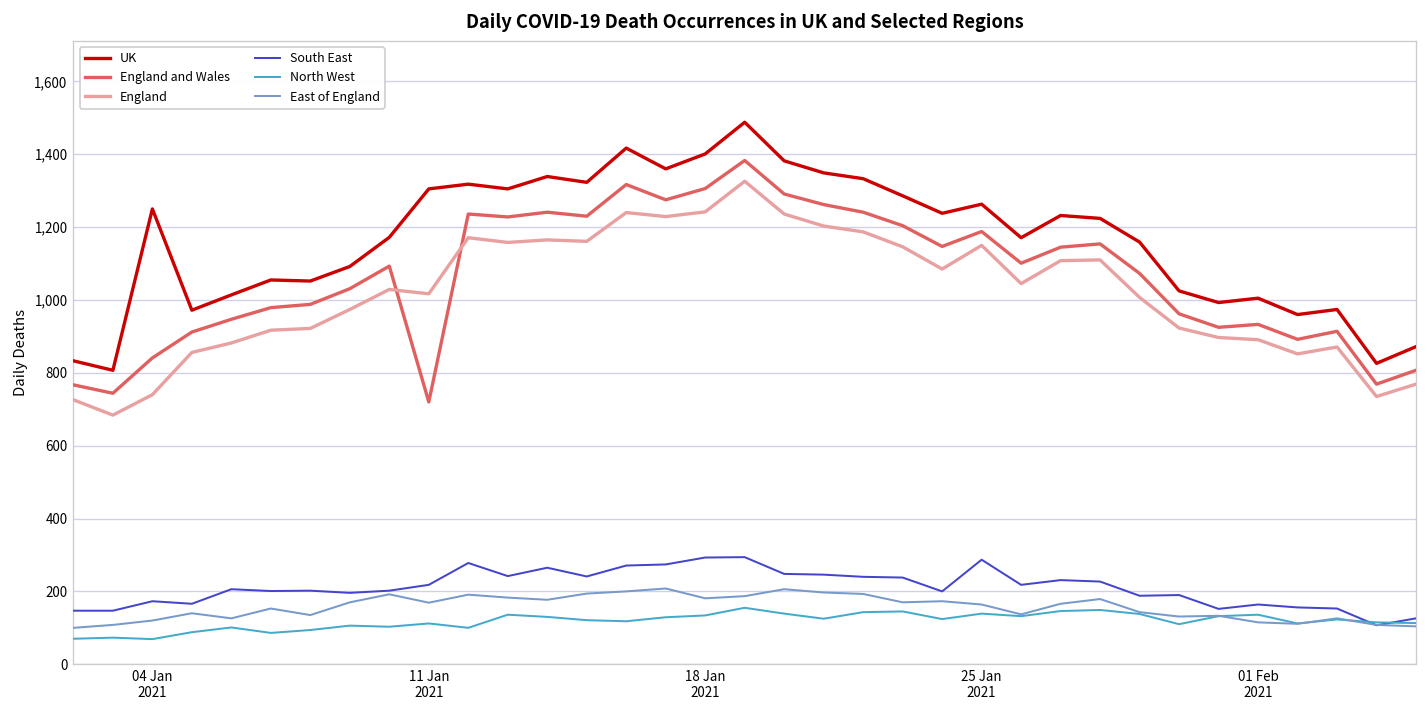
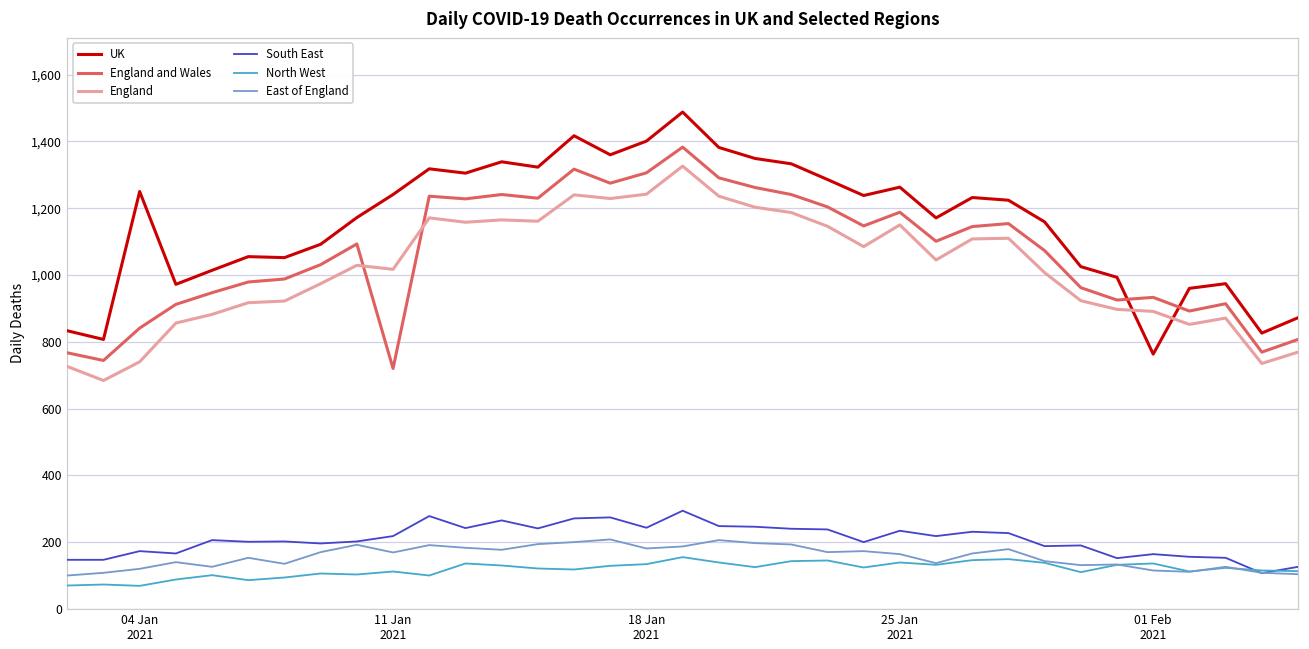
  {
    "UK": {
      "04 Jan 2021": "1,250",
-     "11 Jan 2021": "1,310",
+     "11 Jan 2021": "1,240",
      "18 Jan 2021": "1,400",
      "25 Jan 2021": "1,260",
-     "01 Feb 2021": "1,010"
+     "01 Feb 2021": "760"
    },
    "England and Wales": {
      "04 Jan 2021": "840",
      "11 Jan 2021": "720",
      "18 Jan 2021": "1,310",
      "25 Jan 2021": "1,190",
      "01 Feb 2021": "930"
    },
    "England": {
      "04 Jan 2021": "740",
      "11 Jan 2021": "1,020",
      "18 Jan 2021": "1,240",
      "25 Jan 2021": "1,150",
      "01 Feb 2021": "890"
    },
    "South East": {
      "04 Jan 2021": "170",
      "11 Jan 2021": "220",
-     "18 Jan 2021": "290",
-     "25 Jan 2021": "290",
+     "18 Jan 2021": "240",
+     "25 Jan 2021": "230",
      "01 Feb 2021": "160"
    }
  }
